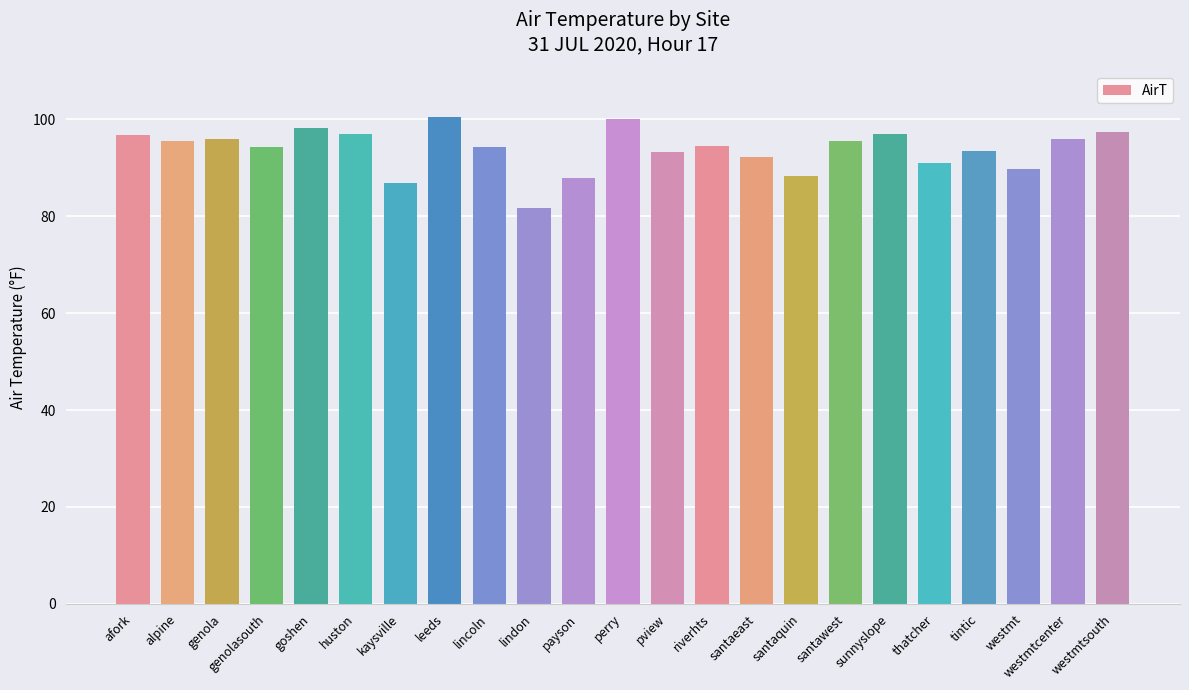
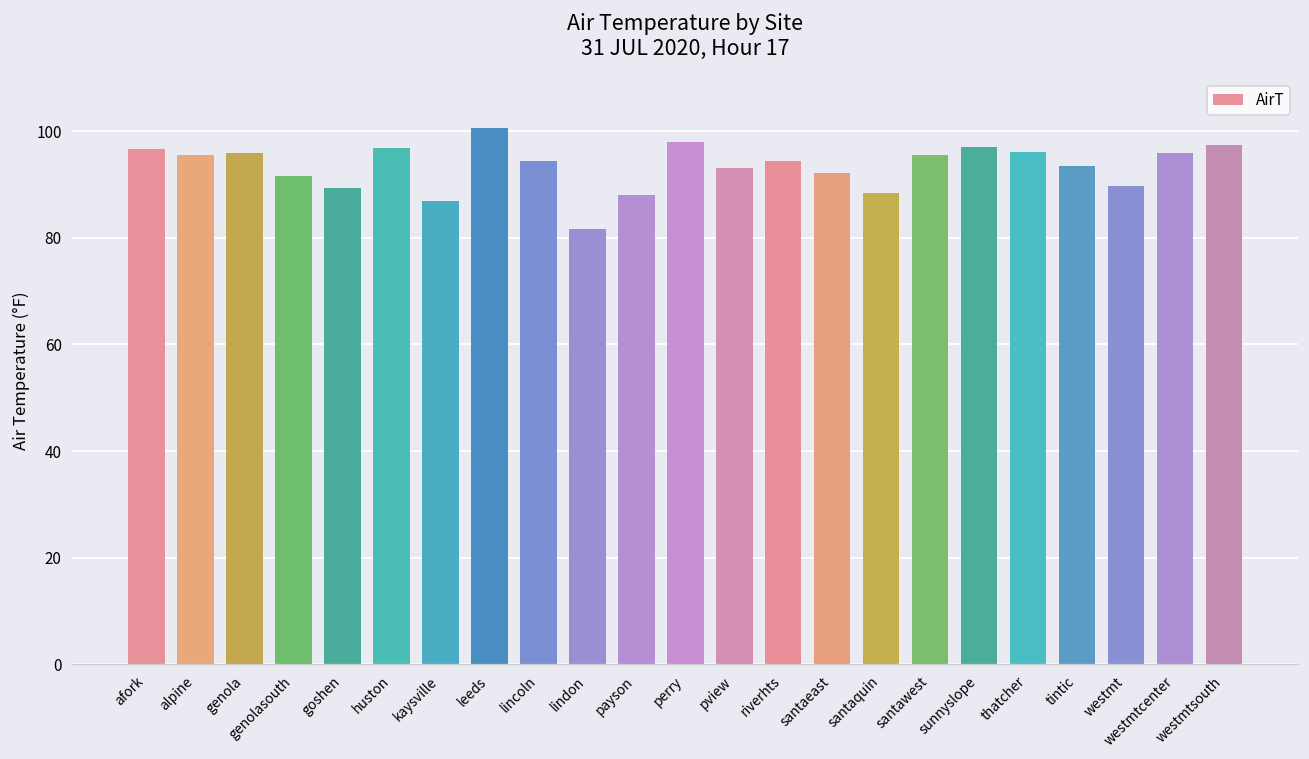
  {
    "afork": 97,
    "alpine": 96,
    "genola": 96,
-   "genolasouth": 94,
-   "goshen": 98,
+   "genolasouth": 92,
+   "goshen": 89,
    "huston": 97,
    "kaysville": 87,
    "leeds": 101,
    "lincoln": 94,
    "lindon": 82,
    "payson": 88,
-   "perry": 100,
+   "perry": 98,
    "pview": 93,
    "riverhts": 95,
    "santaeast": 92,
    "santaquin": 88,
    "santawest": 96,
    "sunnyslope": 97,
-   "thatcher": 91,
+   "thatcher": 96,
    "tintic": 94,
    "westmt": 90,
    "westmtcenter": 96,
    "westmtsouth": 97
  }
